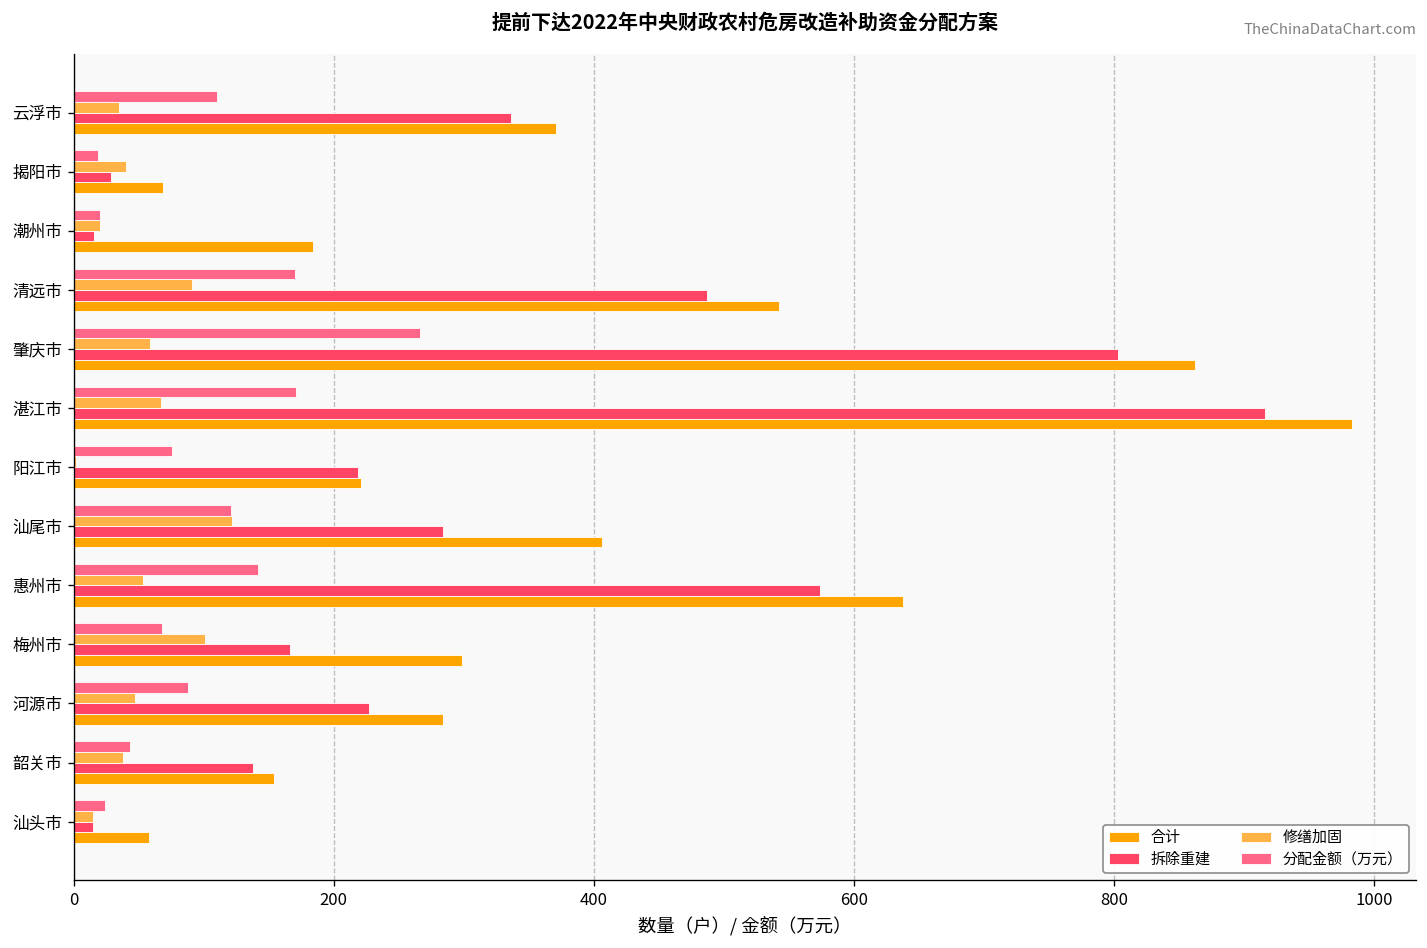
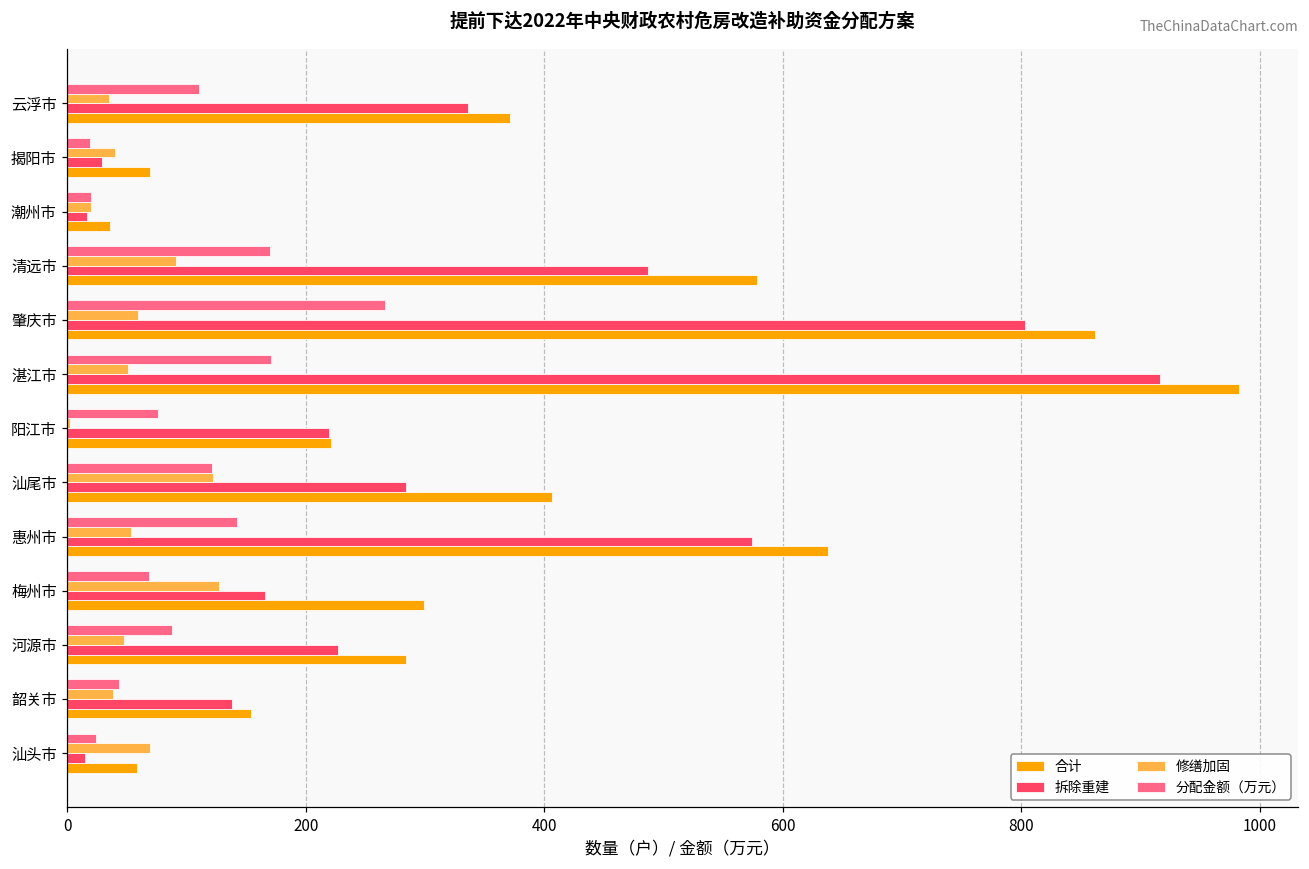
  {
    "合计": {
      "云浮市": 371,
      "揭阳市": 69,
-     "潮州市": 184,
-     "清远市": 542,
+     "潮州市": 36,
+     "清远市": 578,
      "肇庆市": 862,
      "湛江市": 983,
      "阳江市": 221,
      "汕尾市": 406,
      "惠州市": 638,
      "梅州市": 299,
      "河源市": 284,
      "韶关市": 154,
      "汕头市": 58
    },
    "修缮加固": {
      "云浮市": 35,
      "揭阳市": 40,
      "潮州市": 20,
      "清远市": 91,
      "肇庆市": 59,
-     "湛江市": 67,
+     "湛江市": 51,
      "汕尾市": 122,
      "惠州市": 53,
-     "梅州市": 101,
+     "梅州市": 127,
      "河源市": 47,
      "韶关市": 38,
-     "汕头市": 15
+     "汕头市": 69
    }
  }
